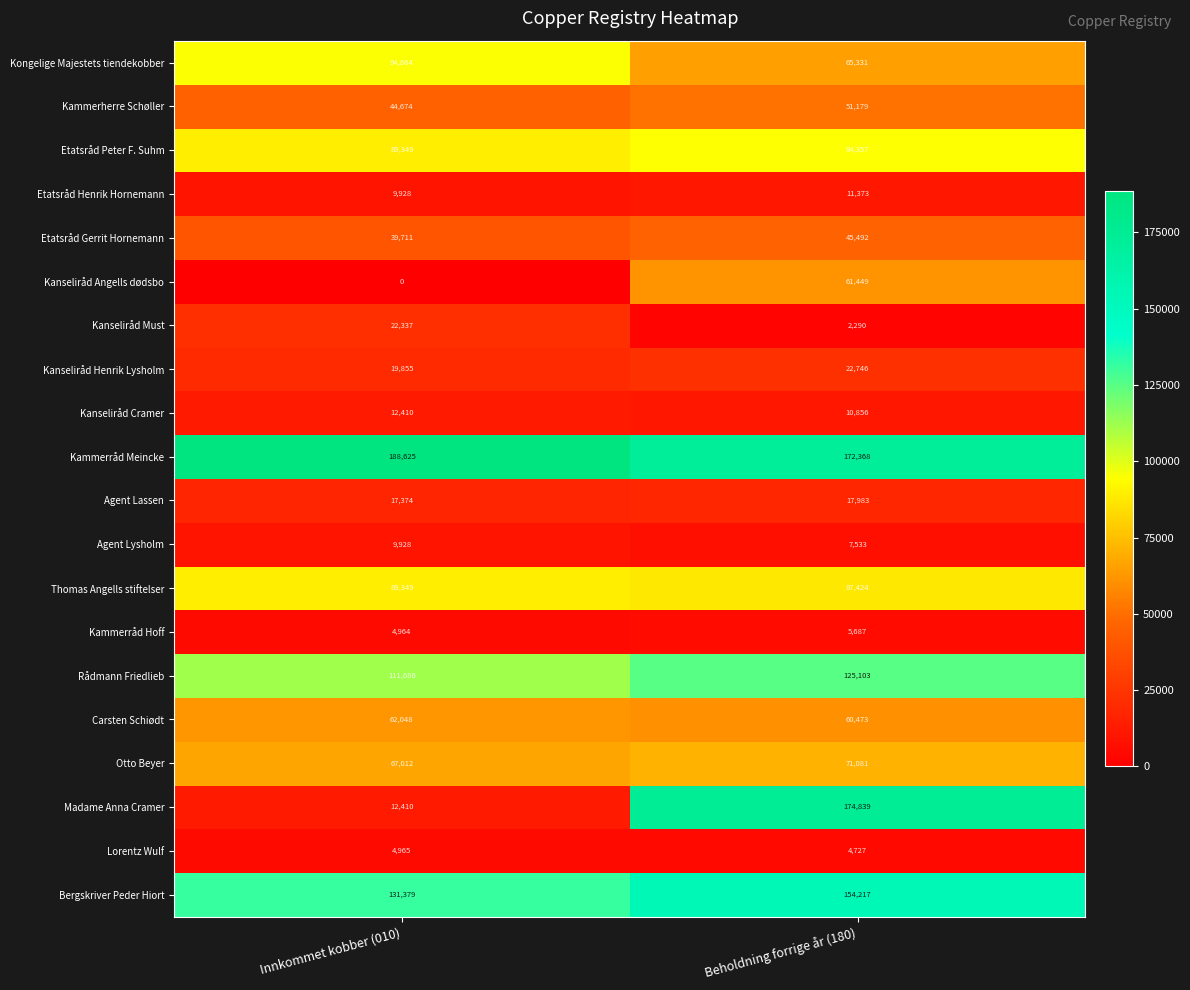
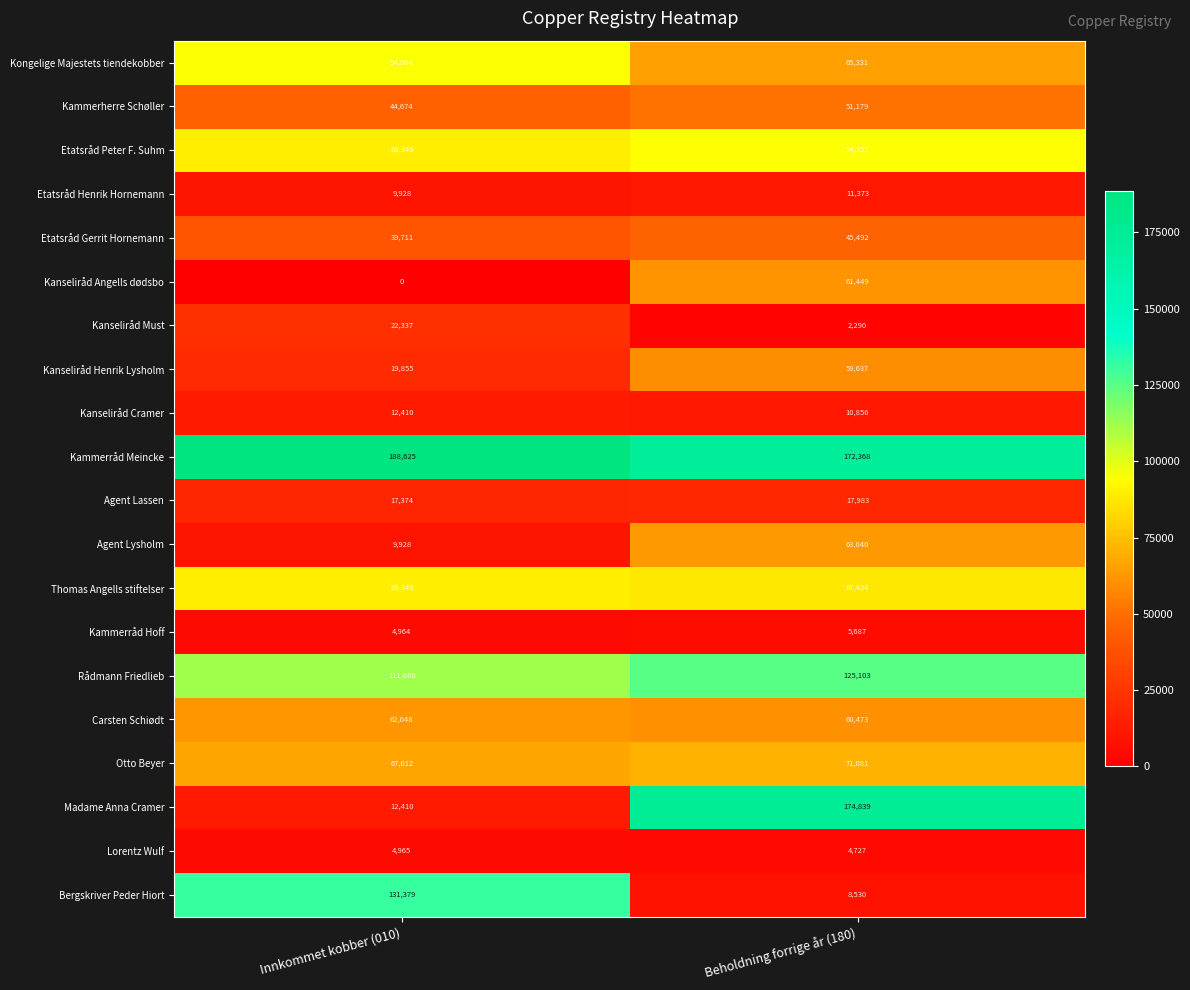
  {
    "Kongelige Majestets tiendekobber": {
      "Innkommet kobber (010)": "94,864",
      "Beholdning forrige år (180)": "65,331"
    },
    "Kammerherre Schøller": {
      "Innkommet kobber (010)": "44,674",
      "Beholdning forrige år (180)": "51,179"
    },
    "Etatsråd Peter F. Suhm": {
      "Innkommet kobber (010)": "89,349",
      "Beholdning forrige år (180)": "94,357"
    },
    "Etatsråd Henrik Hornemann": {
      "Innkommet kobber (010)": "9,928",
      "Beholdning forrige år (180)": "11,373"
    },
    "Etatsråd Gerrit Hornemann": {
      "Innkommet kobber (010)": "39,711",
      "Beholdning forrige år (180)": "45,492"
    },
    "Kanseliråd Angells dødsbo": {
      "Innkommet kobber (010)": "0",
      "Beholdning forrige år (180)": "61,449"
    },
    "Kanseliråd Must": {
      "Innkommet kobber (010)": "22,337",
      "Beholdning forrige år (180)": "2,290"
    },
    "Kanseliråd Henrik Lysholm": {
      "Innkommet kobber (010)": "19,855",
-     "Beholdning forrige år (180)": "22,746"
+     "Beholdning forrige år (180)": "59,637"
    },
    "Kanseliråd Cramer": {
      "Innkommet kobber (010)": "12,410",
      "Beholdning forrige år (180)": "10,856"
    },
    "Kammerråd Meincke": {
      "Innkommet kobber (010)": "188,625",
      "Beholdning forrige år (180)": "172,368"
    },
    "Agent Lassen": {
      "Innkommet kobber (010)": "17,374",
      "Beholdning forrige år (180)": "17,983"
    },
    "Agent Lysholm": {
      "Innkommet kobber (010)": "9,928",
-     "Beholdning forrige år (180)": "7,533"
+     "Beholdning forrige år (180)": "63,040"
    },
    "Thomas Angells stiftelser": {
      "Innkommet kobber (010)": "89,349",
      "Beholdning forrige år (180)": "87,424"
    },
    "Kammerråd Hoff": {
      "Innkommet kobber (010)": "4,964",
      "Beholdning forrige år (180)": "5,687"
    },
    "Rådmann Friedlieb": {
      "Innkommet kobber (010)": "111,686",
      "Beholdning forrige år (180)": "125,103"
    },
    "Carsten Schiødt": {
      "Innkommet kobber (010)": "62,048",
      "Beholdning forrige år (180)": "60,473"
    },
    "Otto Beyer": {
      "Innkommet kobber (010)": "67,012",
      "Beholdning forrige år (180)": "71,081"
    },
    "Madame Anna Cramer": {
      "Innkommet kobber (010)": "12,410",
      "Beholdning forrige år (180)": "174,839"
    },
    "Lorentz Wulf": {
      "Innkommet kobber (010)": "4,965",
      "Beholdning forrige år (180)": "4,727"
    },
    "Bergskriver Peder Hiort": {
      "Innkommet kobber (010)": "131,379",
-     "Beholdning forrige år (180)": "154,217"
+     "Beholdning forrige år (180)": "8,530"
    }
  }
